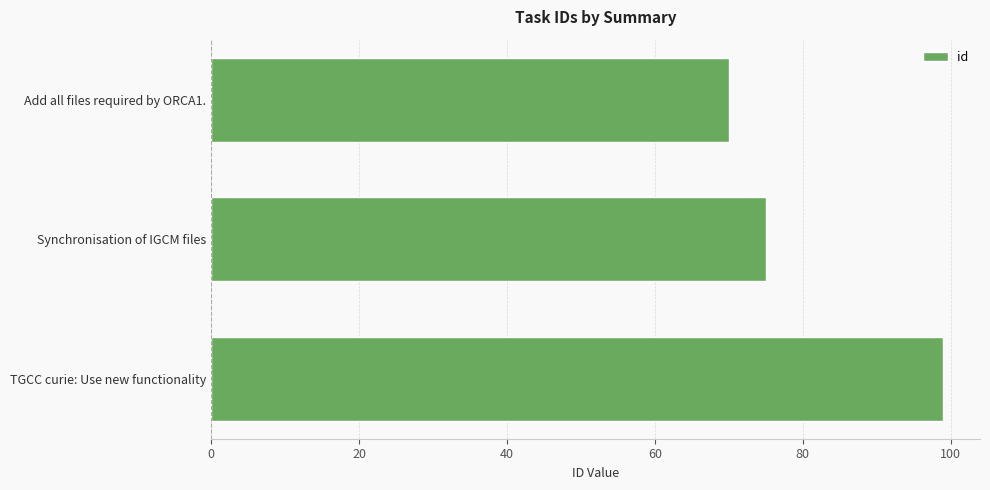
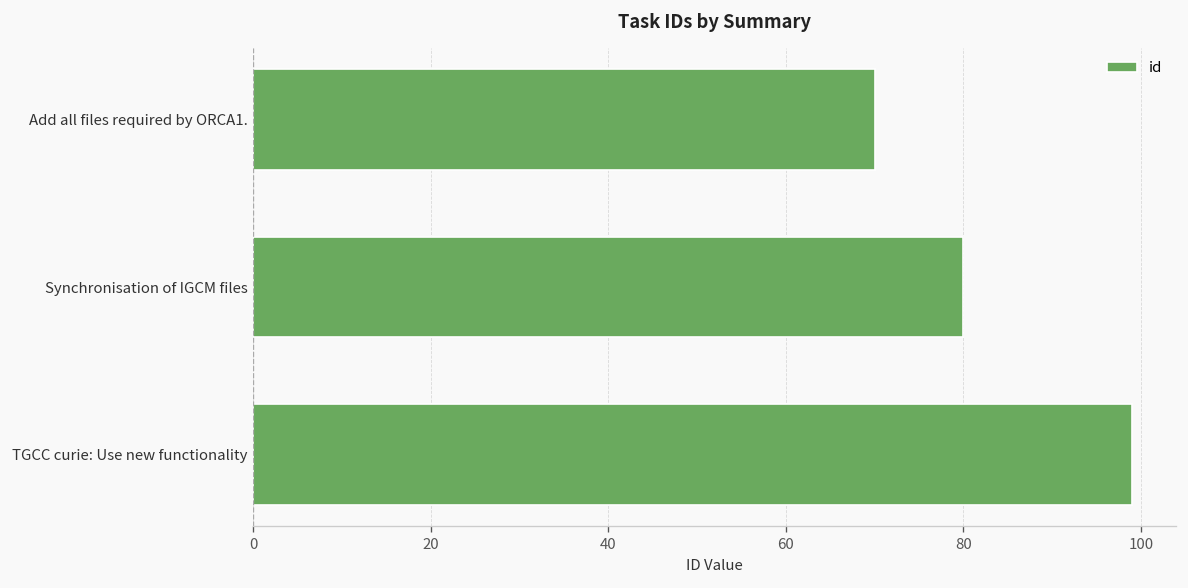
  {
    "Add all files required by ORCA1.": 70,
-   "Synchronisation of IGCM files": 75,
+   "Synchronisation of IGCM files": 80,
    "TGCC curie: Use new functionality": 99
  }
